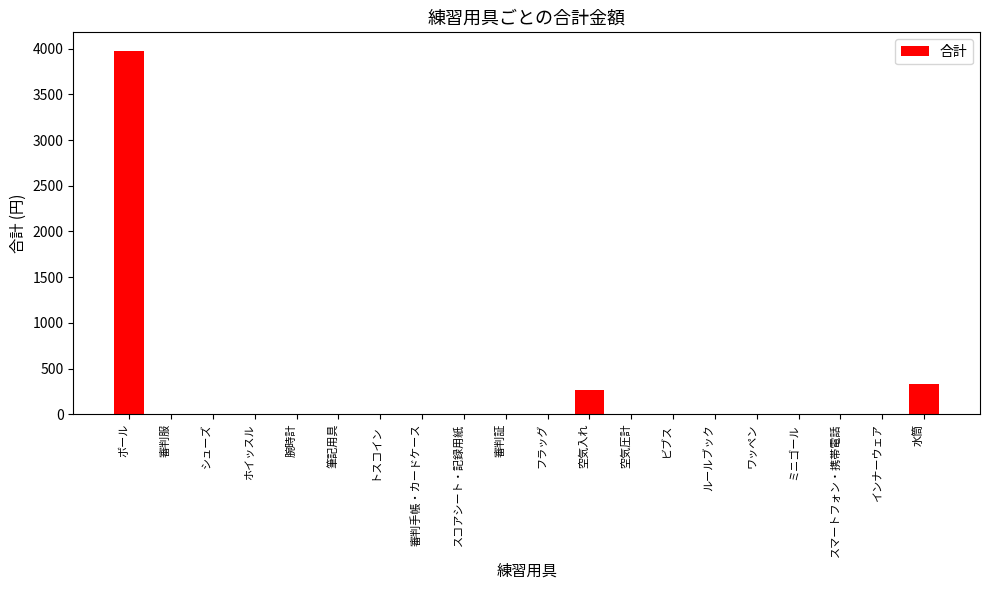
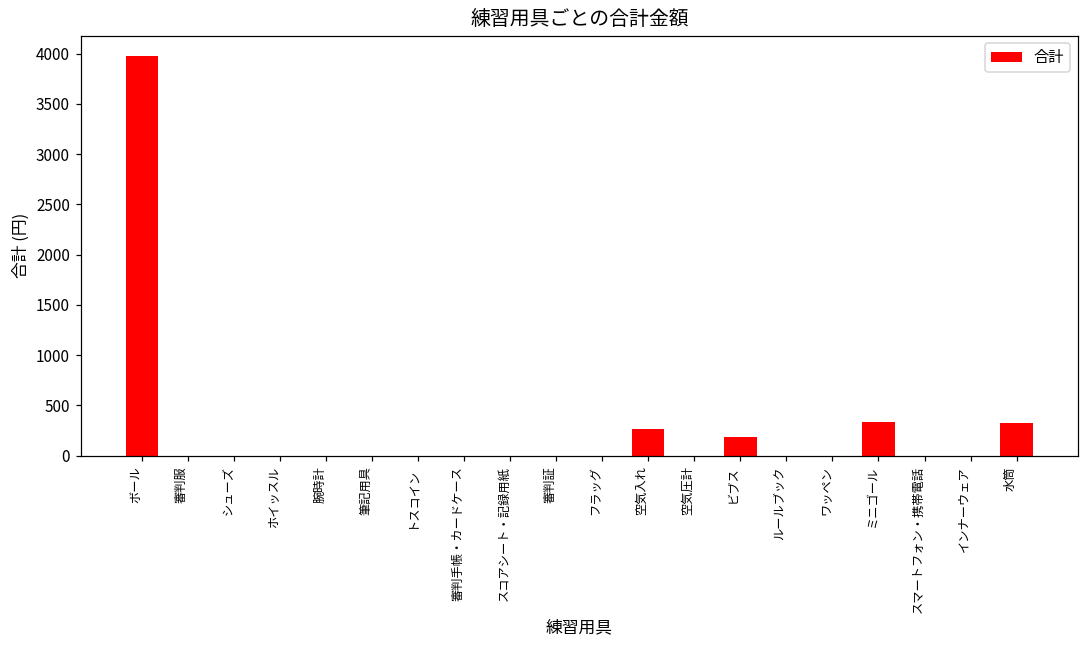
  {
    "ボール": 4000,
    "審判服": 0,
    "シューズ": 0,
    "ホイッスル": 0,
    "腕時計": 0,
    "筆記用具": 0,
    "トスコイン": 0,
    "審判手帳・カードケース": 0,
    "スコアシート・記録用紙": 0,
    "審判証": 0,
    "フラッグ": 0,
    "空気入れ": 300,
    "空気圧計": 0,
-   "ビブス": 0,
+   "ビブス": 200,
    "ルールブック": 0,
    "ワッペン": 0,
-   "ミニゴール": 0,
+   "ミニゴール": 300,
    "スマートフォン・携帯電話": 0,
    "インナーウェア": 0,
    "水筒": 300
  }
